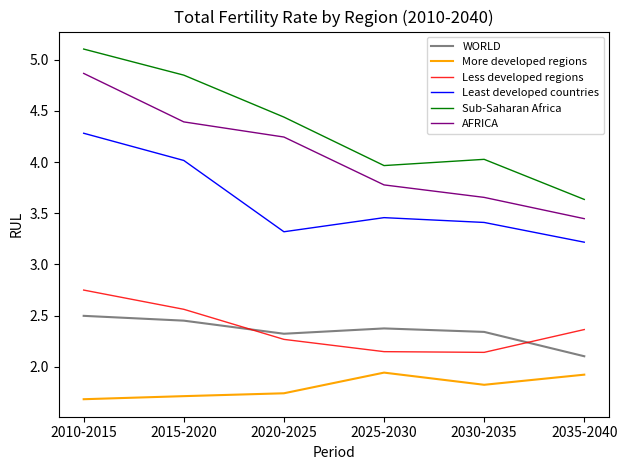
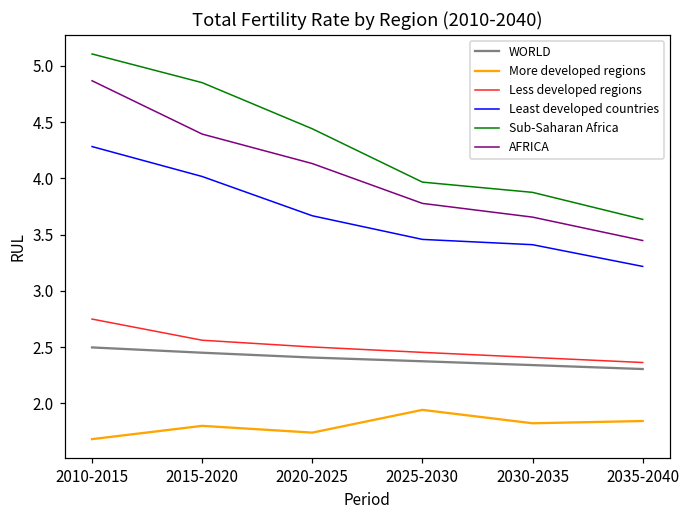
  {
    "WORLD": {
      "2010-2015": 2.50,
      "2015-2020": 2.45,
-     "2020-2025": 2.32,
+     "2020-2025": 2.41,
      "2025-2030": 2.37,
      "2030-2035": 2.34,
-     "2035-2040": 2.10
+     "2035-2040": 2.31
    },
    "More developed regions": {
      "2010-2015": 1.68,
-     "2015-2020": 1.71,
+     "2015-2020": 1.80,
      "2020-2025": 1.74,
      "2025-2030": 1.94,
      "2030-2035": 1.82,
-     "2035-2040": 1.92
+     "2035-2040": 1.84
    },
    "Less developed regions": {
      "2010-2015": 2.75,
      "2015-2020": 2.56,
-     "2020-2025": 2.27,
-     "2025-2030": 2.15,
-     "2030-2035": 2.14,
+     "2020-2025": 2.50,
+     "2025-2030": 2.45,
+     "2030-2035": 2.41,
      "2035-2040": 2.36
    },
    "Least developed countries": {
      "2010-2015": 4.28,
      "2015-2020": 4.02,
-     "2020-2025": 3.32,
+     "2020-2025": 3.67,
      "2025-2030": 3.46,
      "2030-2035": 3.41,
      "2035-2040": 3.22
    },
    "Sub-Saharan Africa": {
      "2010-2015": 5.11,
      "2015-2020": 4.85,
      "2020-2025": 4.44,
      "2025-2030": 3.97,
-     "2030-2035": 4.03,
+     "2030-2035": 3.88,
      "2035-2040": 3.64
    },
    "AFRICA": {
      "2010-2015": 4.87,
      "2015-2020": 4.39,
-     "2020-2025": 4.25,
+     "2020-2025": 4.13,
      "2025-2030": 3.78,
      "2030-2035": 3.66,
      "2035-2040": 3.45
    }
  }
